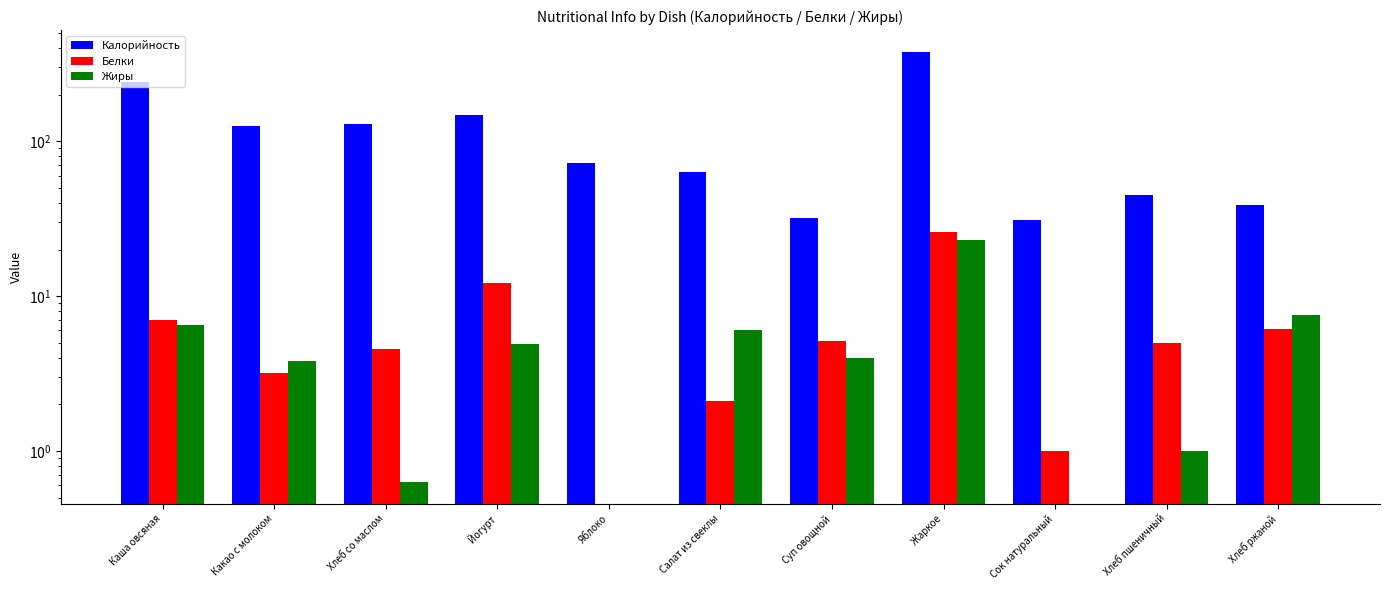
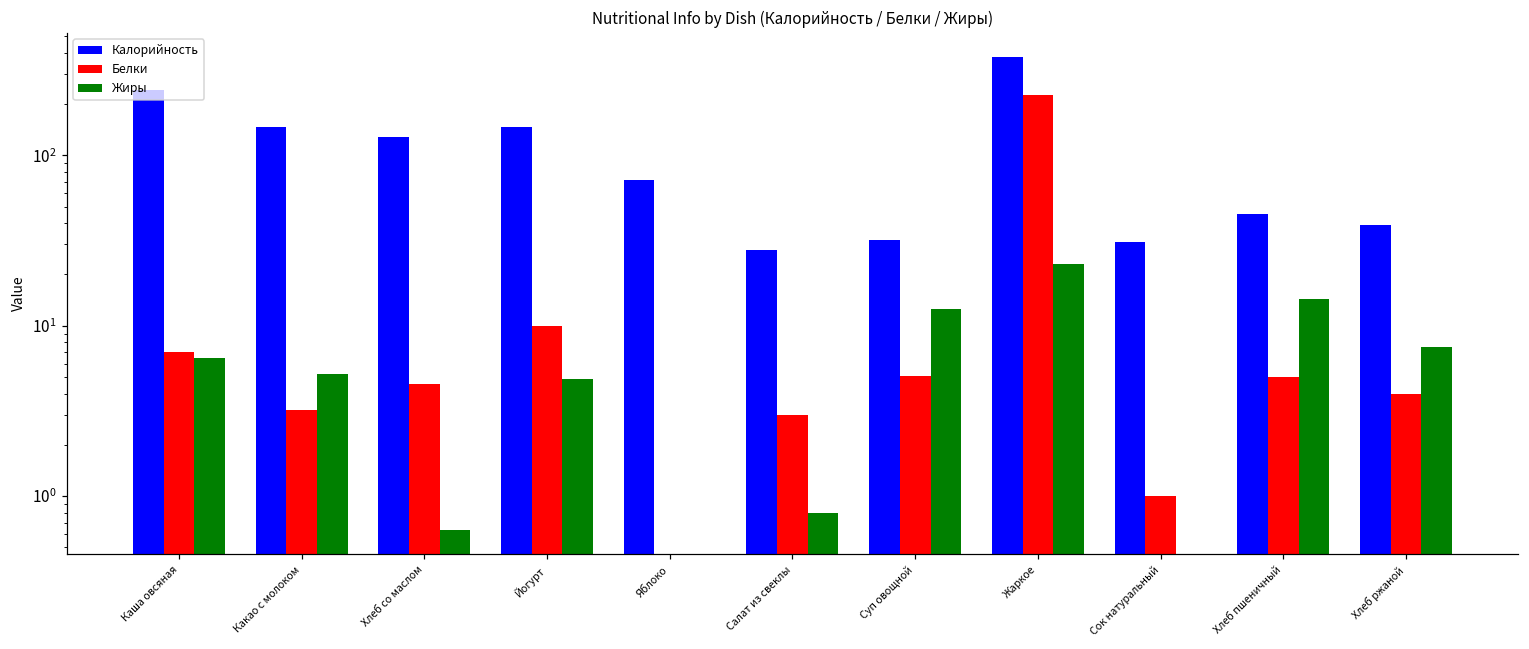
  {
    "Калорийность": {
-     "Какао с молоком": 130,
+     "Какао с молоком": 150,
      "Хлеб со маслом": 130,
      "Йогурт": 150,
      "Яблоко": 70,
-     "Салат из свеклы": 63,
+     "Салат из свеклы": 28,
      "Суп овощной": 32,
      "Жаркое": 380,
      "Сок натуральный": 31,
      "Хлеб пшеничный": 45,
      "Хлеб ржаной": 39
    },
    "Белки": {
      "Каша овсяная": 7,
      "Какао с молоком": 3.2,
      "Хлеб со маслом": 4.6,
-     "Йогурт": 12,
-     "Салат из свеклы": 2.1,
+     "Йогурт": 10,
+     "Салат из свеклы": 3.0,
      "Суп овощной": 5.1,
-     "Жаркое": 26,
+     "Жаркое": 230,
      "Сок натуральный": 1.0,
      "Хлеб пшеничный": 5.0,
-     "Хлеб ржаной": 6.1
+     "Хлеб ржаной": 4.0
    },
    "Жиры": {
      "Каша овсяная": 6.5,
-     "Какао с молоком": 3.8,
+     "Какао с молоком": 5.2,
      "Хлеб со маслом": 0.63,
      "Йогурт": 4.9,
-     "Салат из свеклы": 6.0,
-     "Суп овощной": 4.0,
+     "Салат из свеклы": 0.8,
+     "Суп овощной": 13,
      "Жаркое": 23,
-     "Хлеб пшеничный": 1.0,
+     "Хлеб пшеничный": 14,
      "Хлеб ржаной": 8
    }
  }
